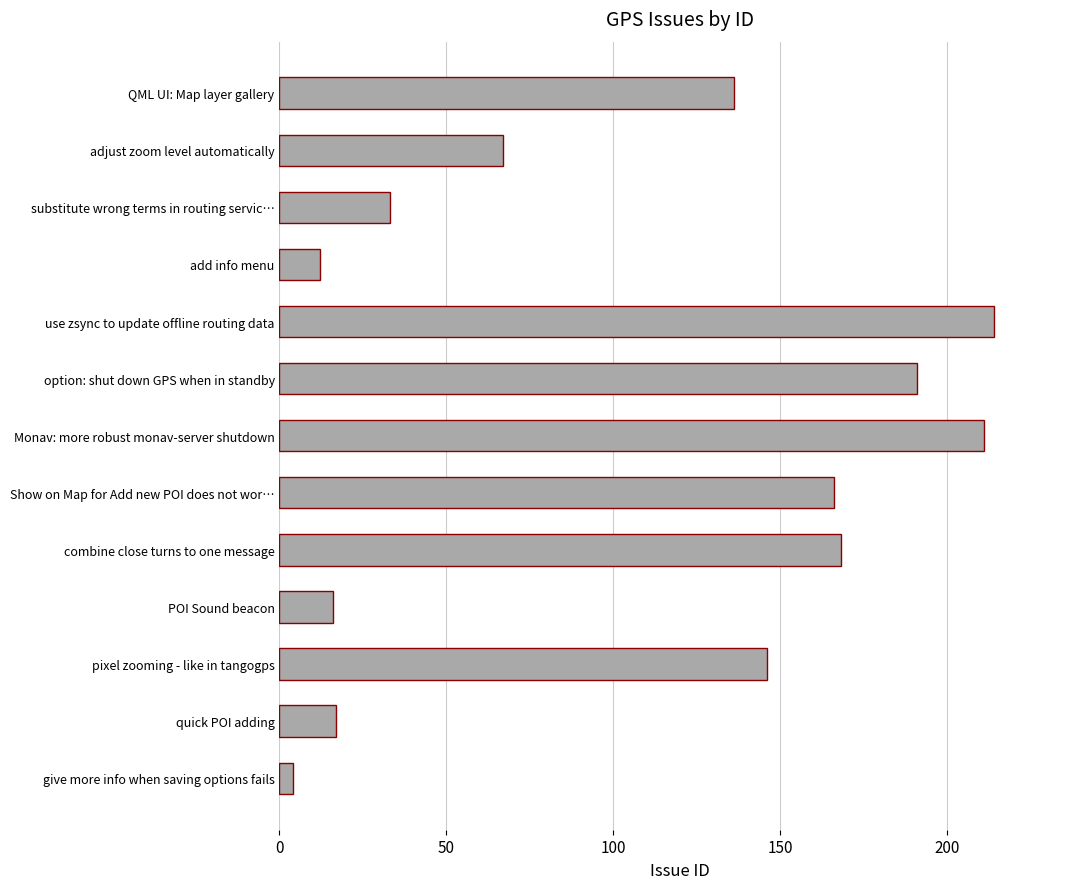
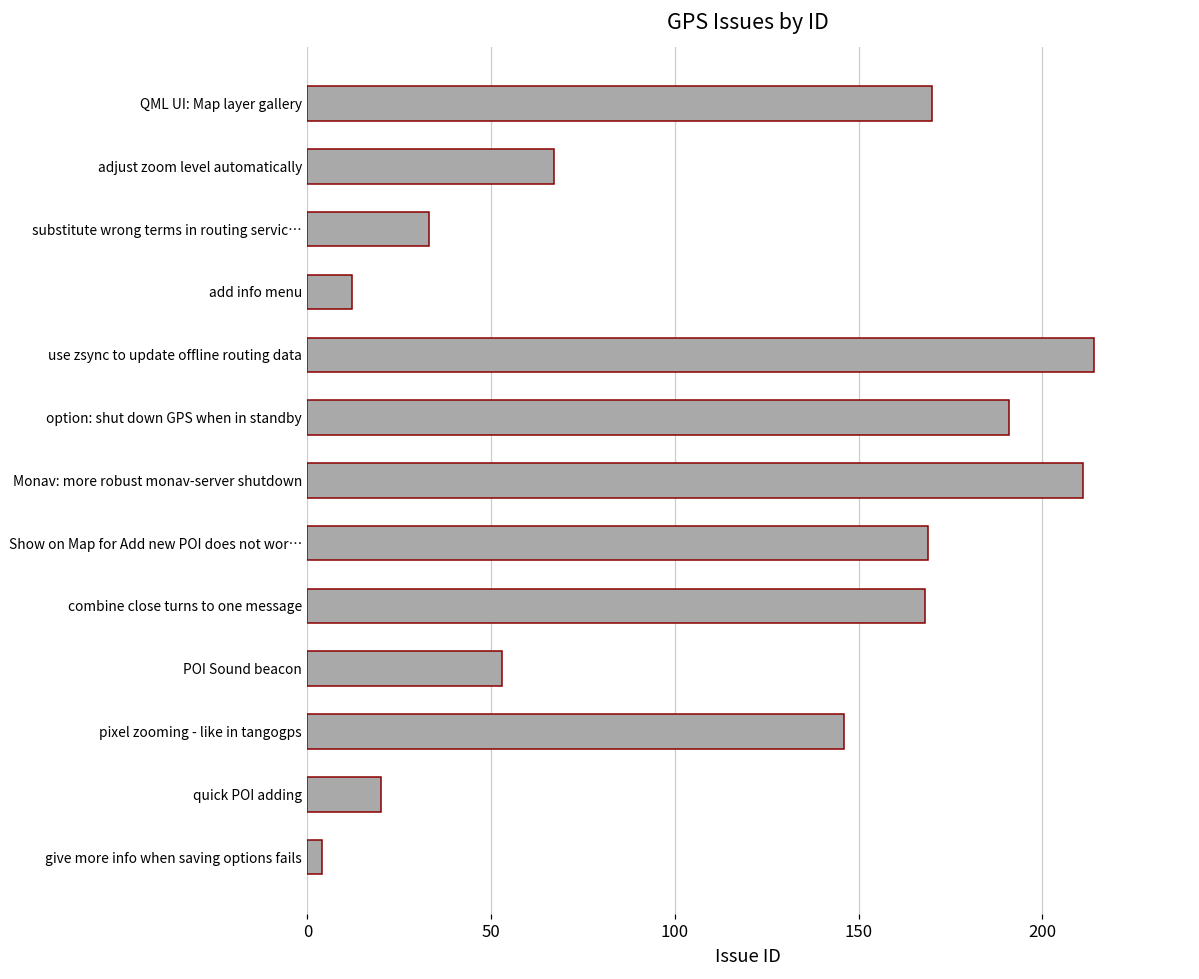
  {
-   "QML UI: Map layer gallery": 136,
+   "QML UI: Map layer gallery": 170,
    "adjust zoom level automatically": 67,
    "substitute wrong terms in routing servic…": 33,
    "add info menu": 12,
    "use zsync to update offline routing data": 214,
    "option: shut down GPS when in standby": 191,
    "Monav: more robust monav-server shutdown": 211,
-   "Show on Map for Add new POI does not wor…": 166,
+   "Show on Map for Add new POI does not wor…": 169,
    "combine close turns to one message": 168,
-   "POI Sound beacon": 16,
+   "POI Sound beacon": 53,
    "pixel zooming - like in tangogps": 146,
-   "quick POI adding": 17,
+   "quick POI adding": 20,
    "give more info when saving options fails": 4
  }
